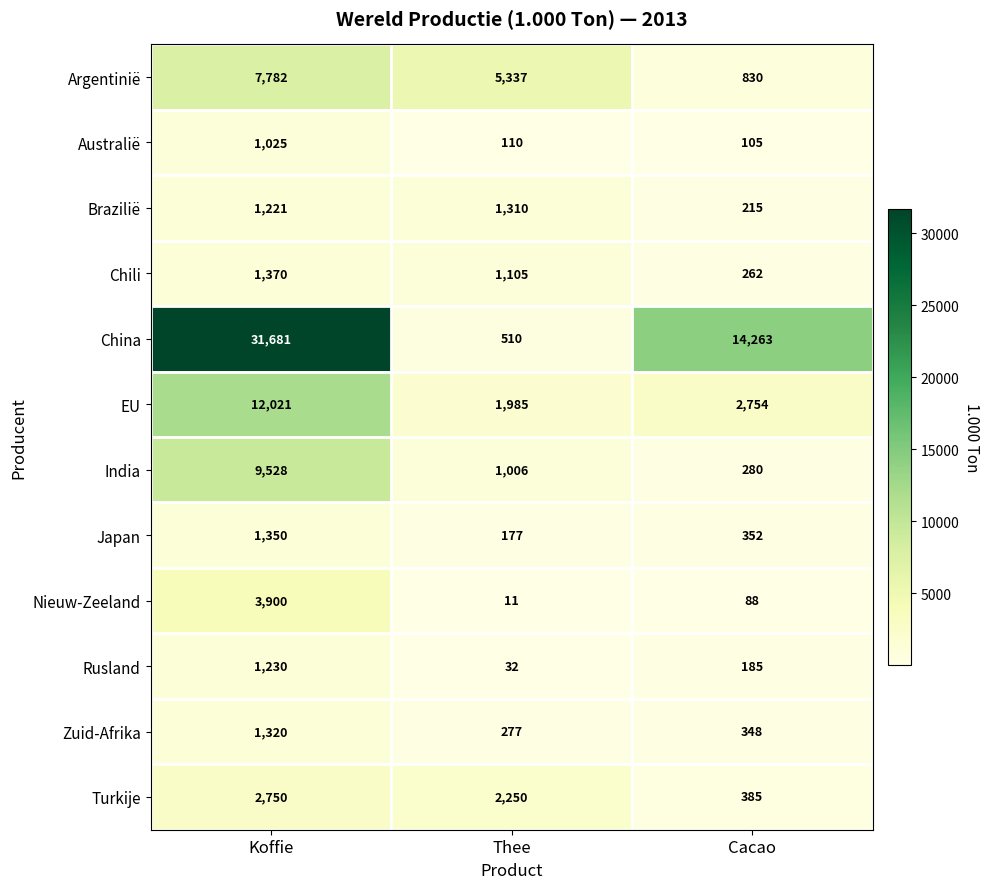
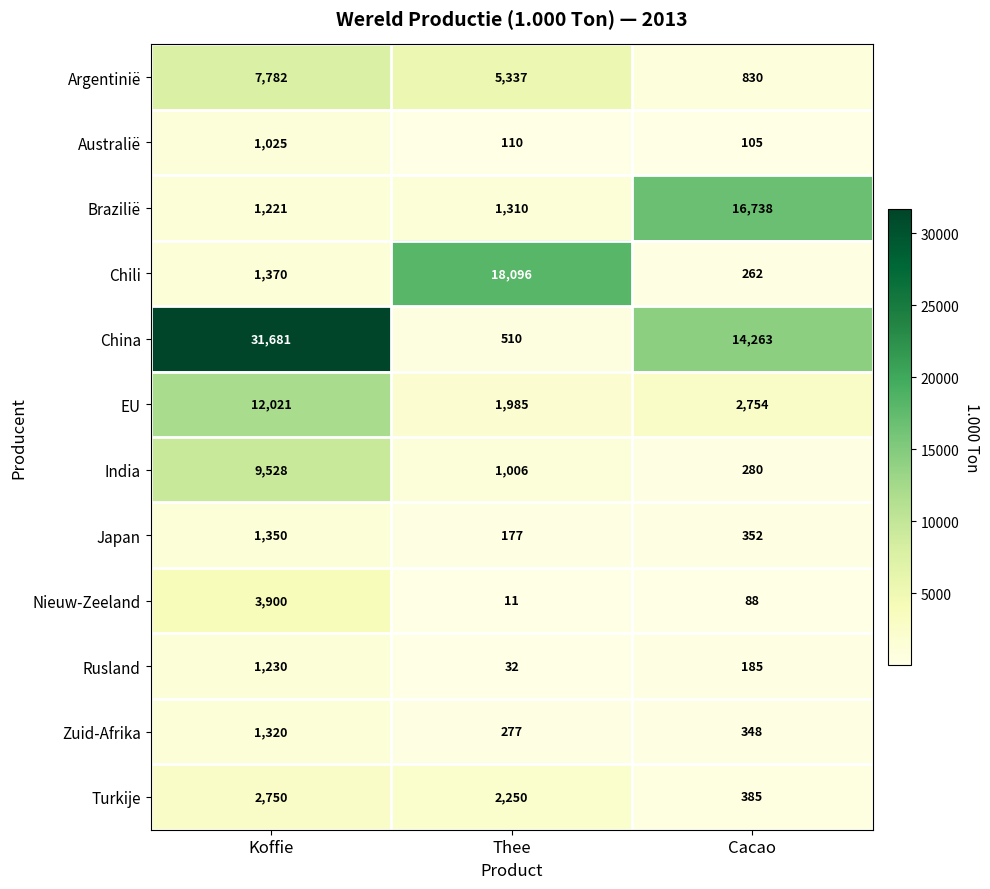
  {
    "Argentinië": {
      "Koffie": "7,782",
      "Thee": "5,337",
      "Cacao": "830"
    },
    "Australië": {
      "Koffie": "1,025",
      "Thee": "110",
      "Cacao": "105"
    },
    "Brazilië": {
      "Koffie": "1,221",
      "Thee": "1,310",
-     "Cacao": "215"
+     "Cacao": "16,738"
    },
    "Chili": {
      "Koffie": "1,370",
-     "Thee": "1,105",
+     "Thee": "18,096",
      "Cacao": "262"
    },
    "China": {
      "Koffie": "31,681",
      "Thee": "510",
      "Cacao": "14,263"
    },
    "EU": {
      "Koffie": "12,021",
      "Thee": "1,985",
      "Cacao": "2,754"
    },
    "India": {
      "Koffie": "9,528",
      "Thee": "1,006",
      "Cacao": "280"
    },
    "Japan": {
      "Koffie": "1,350",
      "Thee": "177",
      "Cacao": "352"
    },
    "Nieuw-Zeeland": {
      "Koffie": "3,900",
      "Thee": "11",
      "Cacao": "88"
    },
    "Rusland": {
      "Koffie": "1,230",
      "Thee": "32",
      "Cacao": "185"
    },
    "Zuid-Afrika": {
      "Koffie": "1,320",
      "Thee": "277",
      "Cacao": "348"
    },
    "Turkije": {
      "Koffie": "2,750",
      "Thee": "2,250",
      "Cacao": "385"
    }
  }
